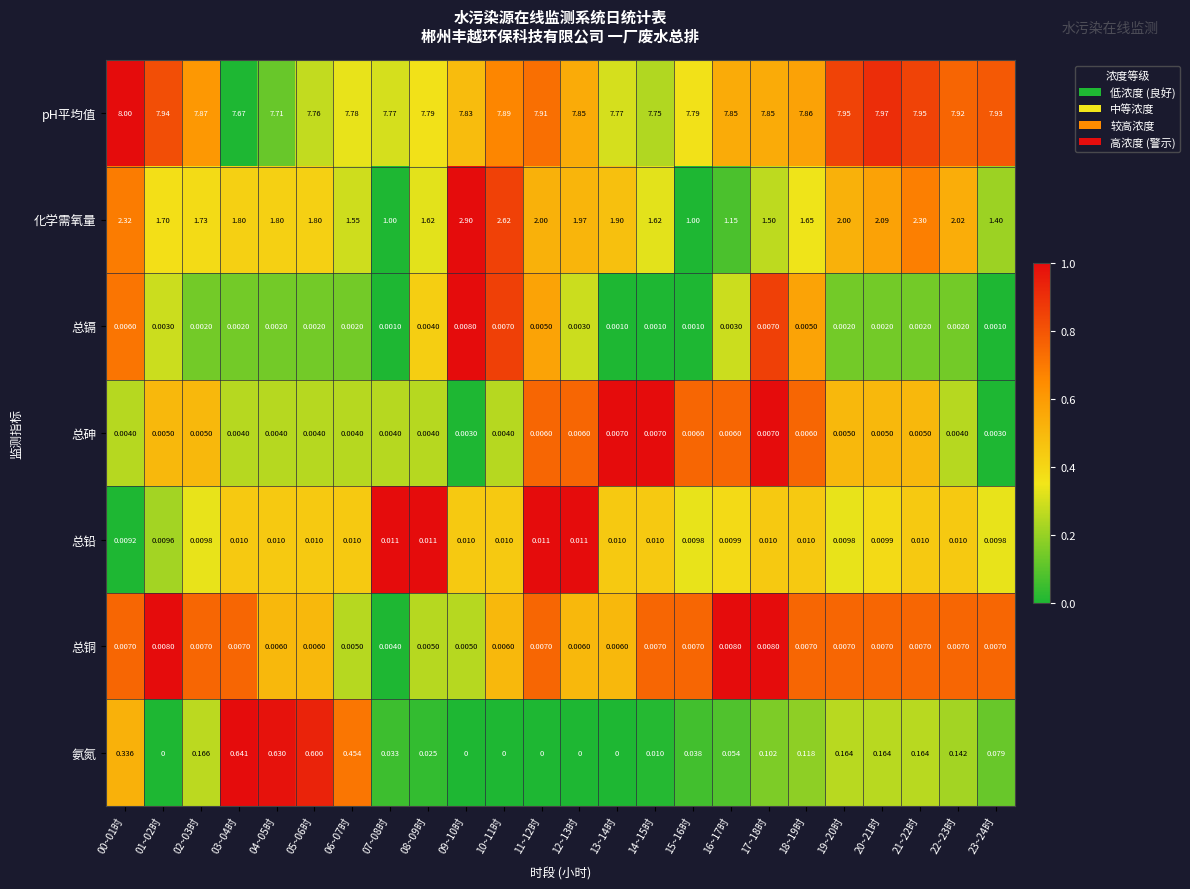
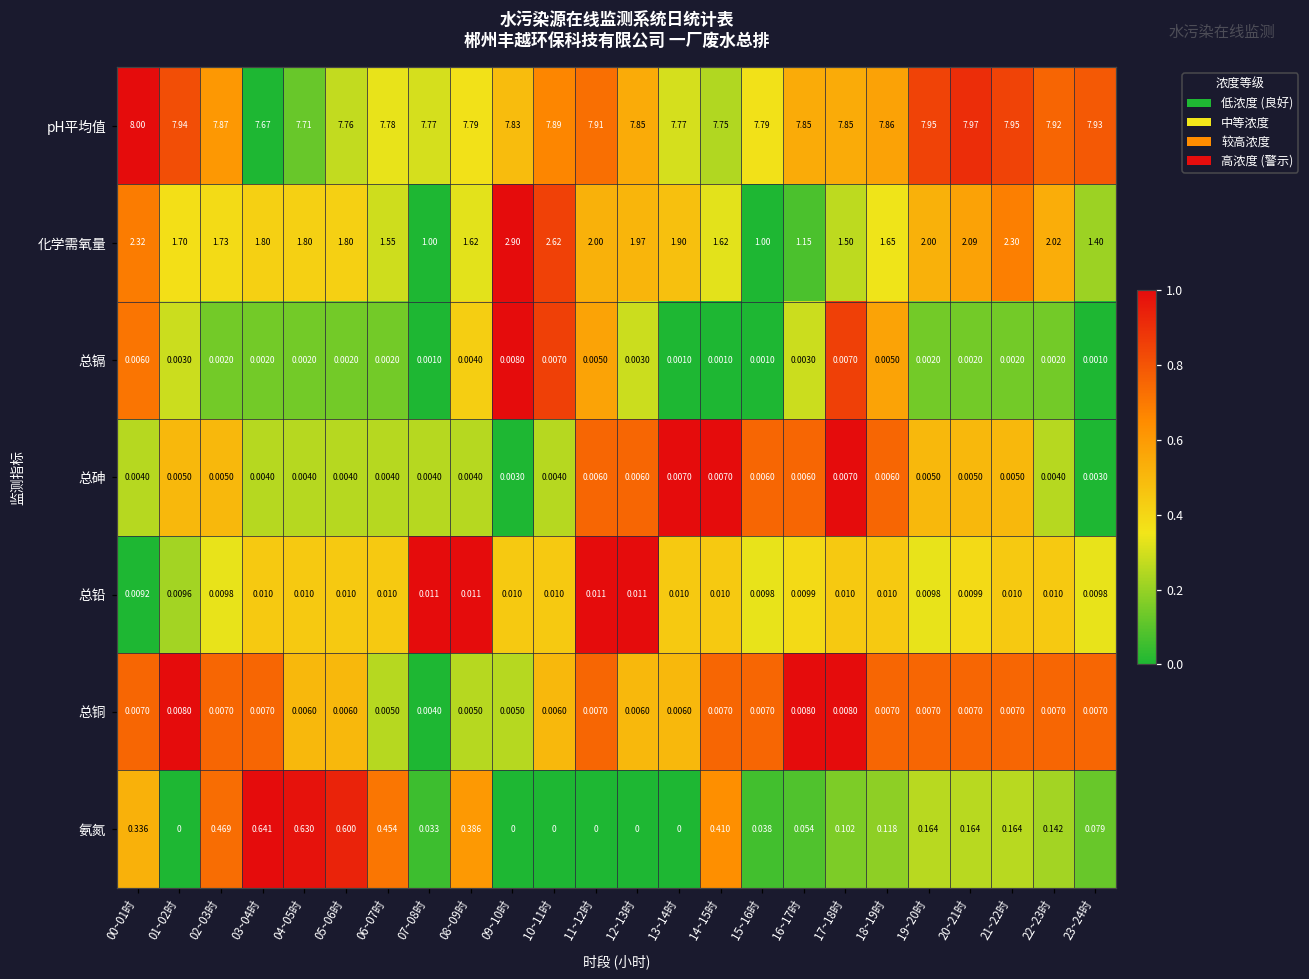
  {
    "pH平均值": {
      "00~01时": 8.00,
      "01~02时": 7.94,
      "02~03时": 7.87,
      "03~04时": 7.67,
      "04~05时": 7.71,
      "05~06时": 7.76,
      "06~07时": 7.78,
      "07~08时": 7.77,
      "08~09时": 7.79,
      "09~10时": 7.83,
      "10~11时": 7.89,
      "11~12时": 7.91,
      "12~13时": 7.85,
      "13~14时": 7.77,
      "14~15时": 7.75,
      "15~16时": 7.79,
      "16~17时": 7.85,
      "17~18时": 7.85,
      "18~19时": 7.86,
      "19~20时": 7.95,
      "20~21时": 7.97,
      "21~22时": 7.95,
      "22~23时": 7.92,
      "23~24时": 7.93
    },
    "化学需氧量": {
      "00~01时": 2.32,
      "01~02时": 1.70,
      "02~03时": 1.73,
      "03~04时": 1.80,
      "04~05时": 1.80,
      "05~06时": 1.80,
      "06~07时": 1.55,
      "07~08时": 1.00,
      "08~09时": 1.62,
      "09~10时": 2.90,
      "10~11时": 2.62,
      "11~12时": 2.00,
      "12~13时": 1.97,
      "13~14时": 1.90,
      "14~15时": 1.62,
      "15~16时": 1.00,
      "16~17时": 1.15,
      "17~18时": 1.50,
      "18~19时": 1.65,
      "19~20时": 2.00,
      "20~21时": 2.09,
      "21~22时": 2.30,
      "22~23时": 2.02,
      "23~24时": 1.40
    },
    "总镉": {
      "00~01时": 0.0060,
      "01~02时": 0.0030,
      "02~03时": 0.0020,
      "03~04时": 0.0020,
      "04~05时": 0.0020,
      "05~06时": 0.0020,
      "06~07时": 0.0020,
      "07~08时": 0.0010,
      "08~09时": 0.0040,
      "09~10时": 0.0080,
      "10~11时": 0.0070,
      "11~12时": 0.0050,
      "12~13时": 0.0030,
      "13~14时": 0.0010,
      "14~15时": 0.0010,
      "15~16时": 0.0010,
      "16~17时": 0.0030,
      "17~18时": 0.0070,
      "18~19时": 0.0050,
      "19~20时": 0.0020,
      "20~21时": 0.0020,
      "21~22时": 0.0020,
      "22~23时": 0.0020,
      "23~24时": 0.0010
    },
    "总砷": {
      "00~01时": 0.0040,
      "01~02时": 0.0050,
      "02~03时": 0.0050,
      "03~04时": 0.0040,
      "04~05时": 0.0040,
      "05~06时": 0.0040,
      "06~07时": 0.0040,
      "07~08时": 0.0040,
      "08~09时": 0.0040,
      "09~10时": 0.0030,
      "10~11时": 0.0040,
      "11~12时": 0.0060,
      "12~13时": 0.0060,
      "13~14时": 0.0070,
      "14~15时": 0.0070,
      "15~16时": 0.0060,
      "16~17时": 0.0060,
      "17~18时": 0.0070,
      "18~19时": 0.0060,
      "19~20时": 0.0050,
      "20~21时": 0.0050,
      "21~22时": 0.0050,
      "22~23时": 0.0040,
      "23~24时": 0.0030
    },
    "总铅": {
      "00~01时": 0.0092,
      "01~02时": 0.0096,
      "02~03时": 0.0098,
      "03~04时": 0.010,
      "04~05时": 0.010,
      "05~06时": 0.010,
      "06~07时": 0.010,
      "07~08时": 0.011,
      "08~09时": 0.011,
      "09~10时": 0.010,
      "10~11时": 0.010,
      "11~12时": 0.011,
      "12~13时": 0.011,
      "13~14时": 0.010,
      "14~15时": 0.010,
      "15~16时": 0.0098,
      "16~17时": 0.0099,
      "17~18时": 0.010,
      "18~19时": 0.010,
      "19~20时": 0.0098,
      "20~21时": 0.0099,
      "21~22时": 0.010,
      "22~23时": 0.010,
      "23~24时": 0.0098
    },
    "总铜": {
      "00~01时": 0.0070,
      "01~02时": 0.0080,
      "02~03时": 0.0070,
      "03~04时": 0.0070,
      "04~05时": 0.0060,
      "05~06时": 0.0060,
      "06~07时": 0.0050,
      "07~08时": 0.0040,
      "08~09时": 0.0050,
      "09~10时": 0.0050,
      "10~11时": 0.0060,
      "11~12时": 0.0070,
      "12~13时": 0.0060,
      "13~14时": 0.0060,
      "14~15时": 0.0070,
      "15~16时": 0.0070,
      "16~17时": 0.0080,
      "17~18时": 0.0080,
      "18~19时": 0.0070,
      "19~20时": 0.0070,
      "20~21时": 0.0070,
      "21~22时": 0.0070,
      "22~23时": 0.0070,
      "23~24时": 0.0070
    },
    "氨氮": {
      "00~01时": 0.336,
      "01~02时": 0,
-     "02~03时": 0.166,
+     "02~03时": 0.469,
      "03~04时": 0.641,
      "04~05时": 0.630,
      "05~06时": 0.600,
      "06~07时": 0.454,
      "07~08时": 0.033,
-     "08~09时": 0.025,
+     "08~09时": 0.386,
      "09~10时": 0,
      "10~11时": 0,
      "11~12时": 0,
      "12~13时": 0,
      "13~14时": 0,
-     "14~15时": 0.010,
+     "14~15时": 0.410,
      "15~16时": 0.038,
      "16~17时": 0.054,
      "17~18时": 0.102,
      "18~19时": 0.118,
      "19~20时": 0.164,
      "20~21时": 0.164,
      "21~22时": 0.164,
      "22~23时": 0.142,
      "23~24时": 0.079
    }
  }
